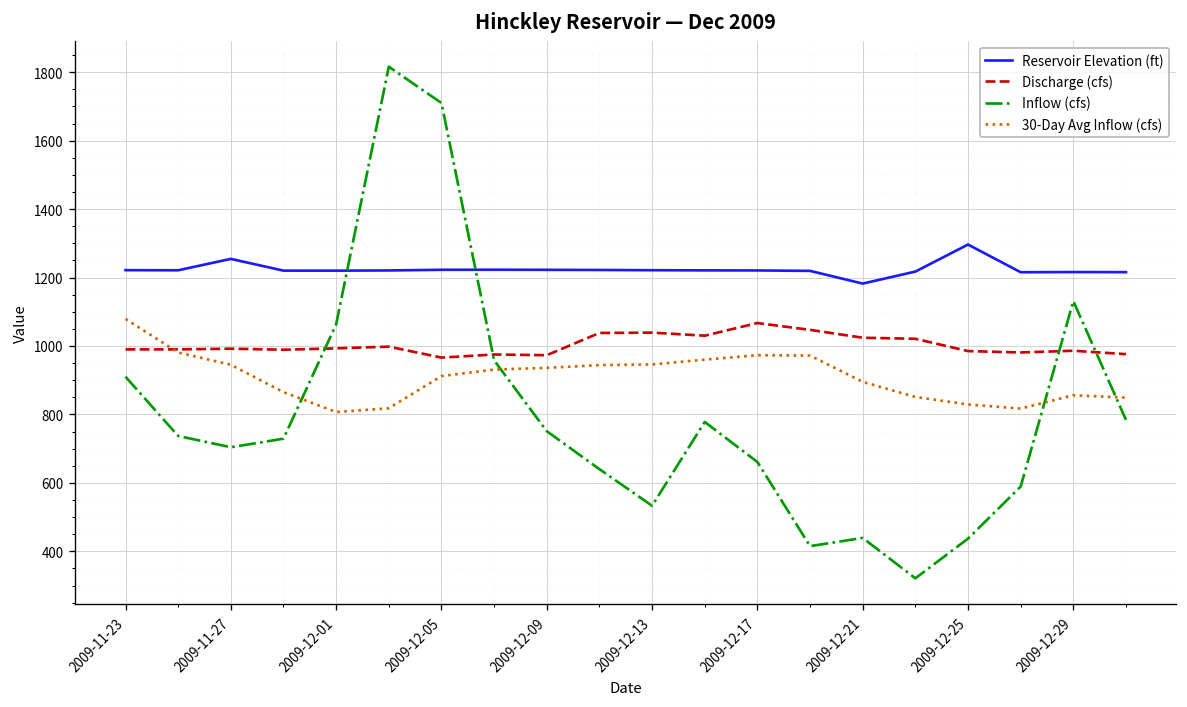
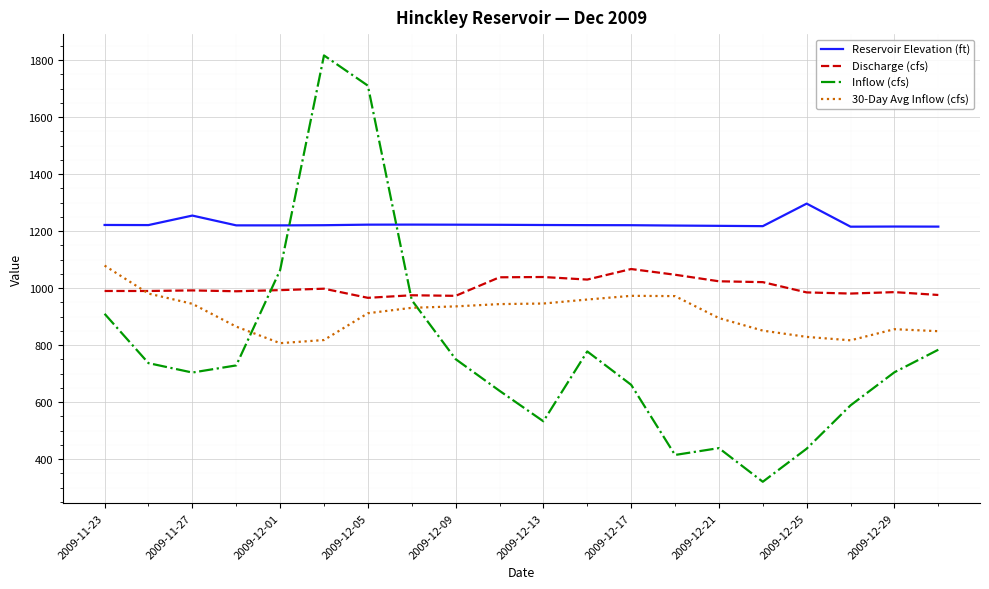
  {
    "Reservoir Elevation (ft)": {
      "2009-11-23": 1220,
      "2009-11-27": 1250,
      "2009-12-01": 1220,
      "2009-12-05": 1220,
      "2009-12-09": 1220,
      "2009-12-13": 1220,
      "2009-12-17": 1220,
-     "2009-12-21": 1180,
+     "2009-12-21": 1220,
      "2009-12-25": 1300,
      "2009-12-29": 1220
    },
    "Discharge (cfs)": {
      "2009-11-23": 990,
      "2009-11-27": 990,
      "2009-12-01": 990,
      "2009-12-05": 970,
      "2009-12-09": 970,
      "2009-12-13": 1040,
      "2009-12-17": 1070,
      "2009-12-21": 1020,
      "2009-12-25": 990,
      "2009-12-29": 990
    },
    "Inflow (cfs)": {
      "2009-11-23": 910,
      "2009-11-27": 700,
      "2009-12-01": 1060,
      "2009-12-05": 1710,
      "2009-12-09": 750,
      "2009-12-13": 530,
      "2009-12-17": 660,
      "2009-12-21": 440,
      "2009-12-25": 440,
-     "2009-12-29": 1130
+     "2009-12-29": 710
    },
    "30-Day Avg Inflow (cfs)": {
      "2009-11-23": 1080,
      "2009-11-27": 950,
      "2009-12-01": 810,
      "2009-12-05": 910,
      "2009-12-09": 940,
      "2009-12-13": 950,
      "2009-12-17": 970,
      "2009-12-21": 900,
      "2009-12-25": 830,
      "2009-12-29": 860
    }
  }
